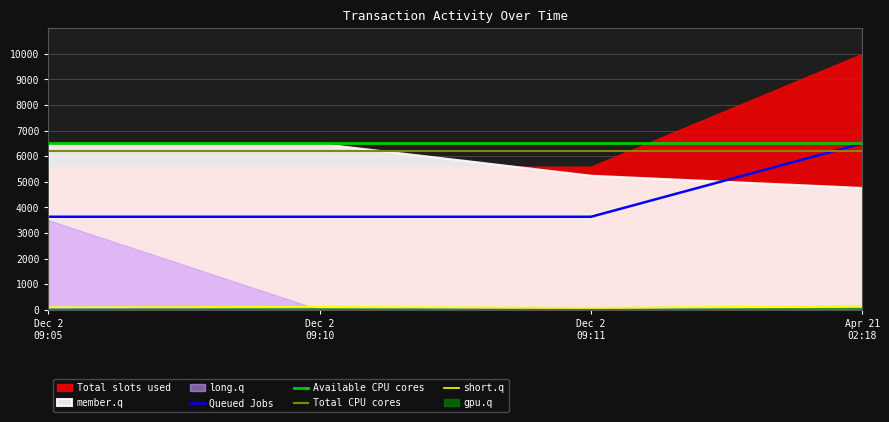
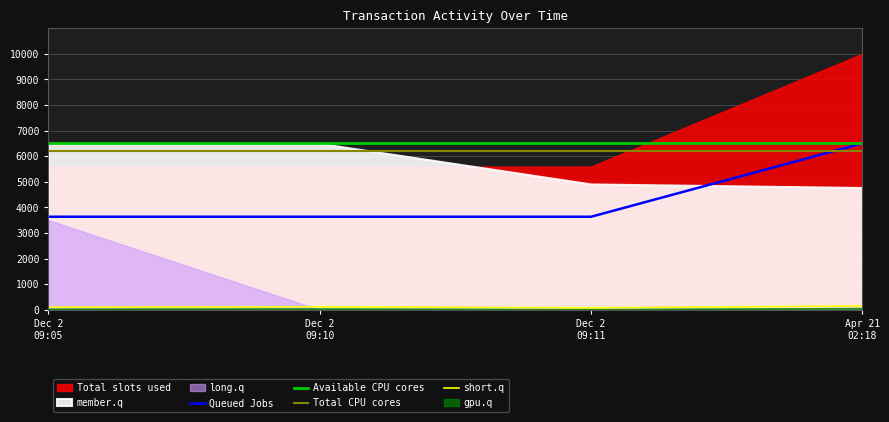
  {
    "Queued Jobs": {
      "Dec 2 09:05": 3600,
      "Dec 2 09:10": 3600,
      "Dec 2 09:11": 3600
    },
    "Total slots used": {
      "Dec 2 09:05": 5600,
      "Dec 2 09:10": 5600,
      "Dec 2 09:11": 5600,
      "Apr 21 02:18": 10000
    },
    "member.q": {
-     "Dec 2 09:11": 5300,
+     "Dec 2 09:11": 4900,
      "Apr 21 02:18": 4800
    },
    "Available CPU cores": {
      "Dec 2 09:11": 6500
    },
    "Total CPU cores": {
      "Dec 2 09:05": 6200,
      "Dec 2 09:10": 6200,
      "Dec 2 09:11": 6200,
      "Apr 21 02:18": 6200
    },
    "long.q": {
      "Dec 2 09:05": 3500
    }
  }
